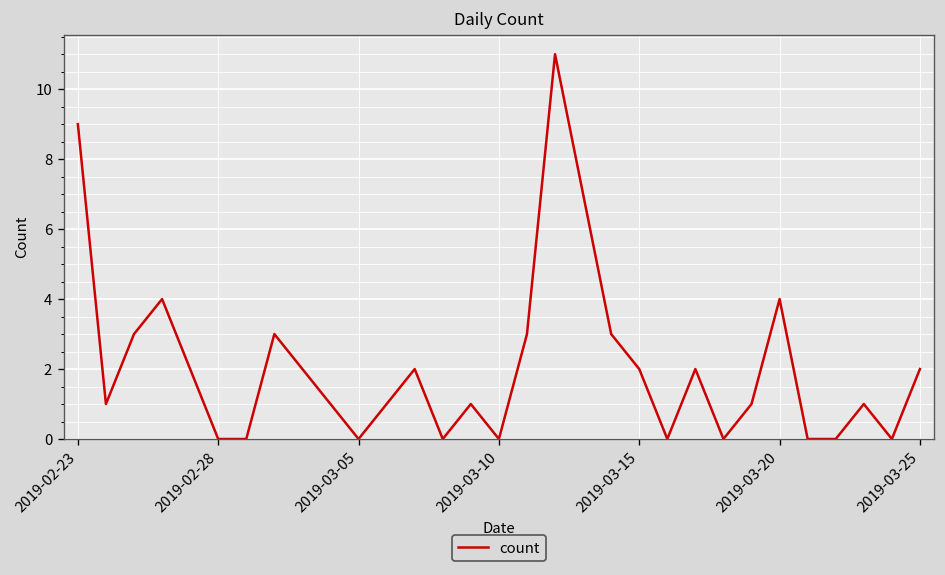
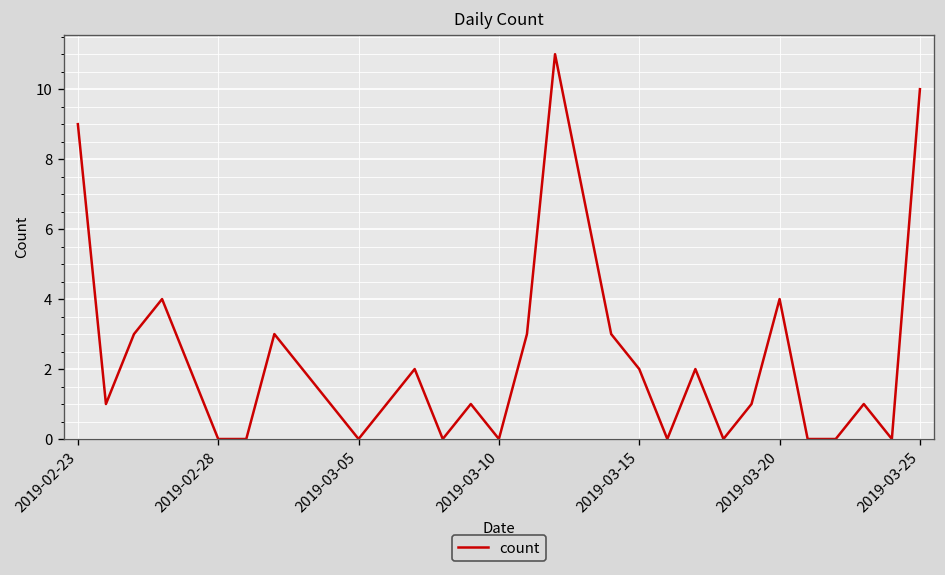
  {
    "2019-02-23": 9,
    "2019-02-28": 0,
    "2019-03-05": 0,
    "2019-03-10": 0,
    "2019-03-15": 2,
    "2019-03-20": 4,
-   "2019-03-25": 2
+   "2019-03-25": 10
  }
